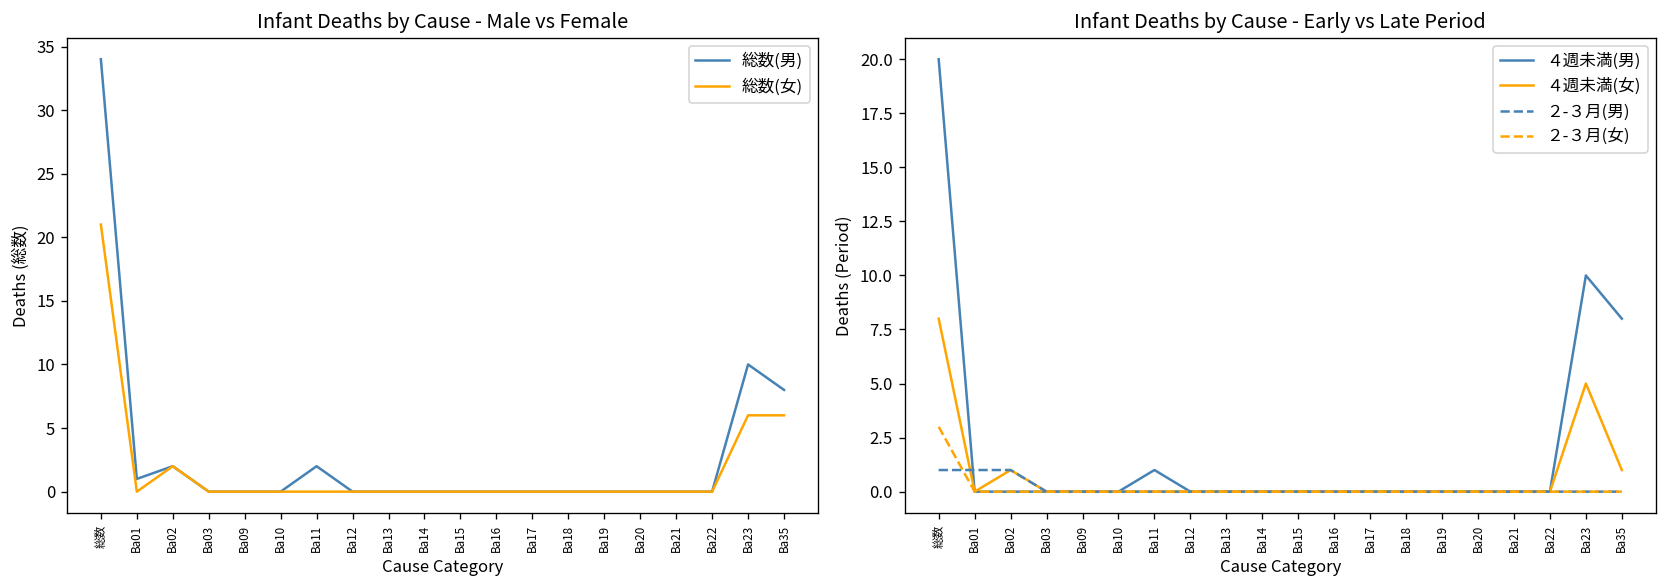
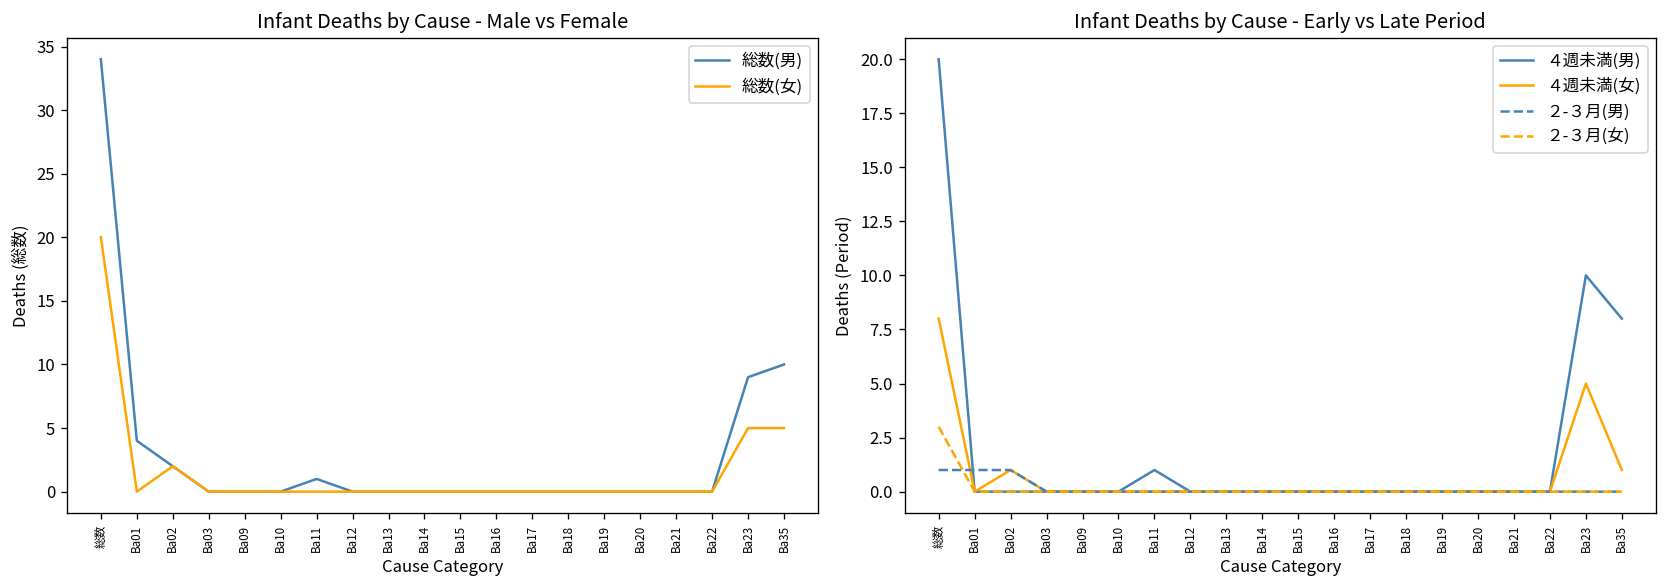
  {
    "Infant Deaths by Cause - Male vs Female": {
      "総数(男)": {
        "総数": 34,
-       "Ba01": 1,
-       "Ba11": 2,
-       "Ba23": 10,
-       "Ba35": 8
+       "Ba01": 4,
+       "Ba11": 1,
+       "Ba23": 9,
+       "Ba35": 10
      },
      "総数(女)": {
-       "総数": 21,
+       "総数": 20,
        "Ba01": 0,
        "Ba11": 0,
-       "Ba23": 6,
-       "Ba35": 6
+       "Ba23": 5,
+       "Ba35": 5
      }
    }
  }
